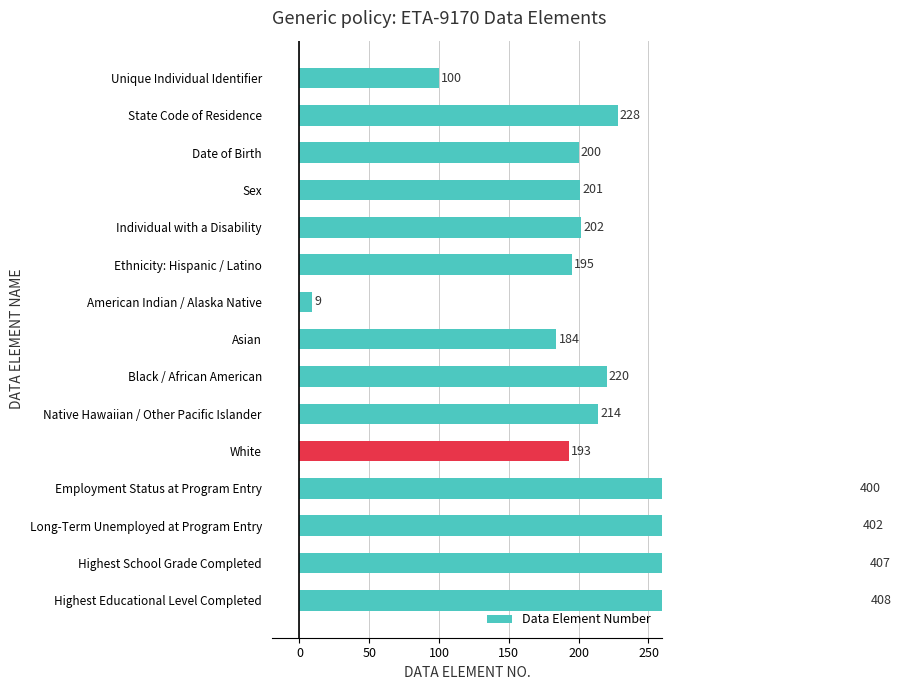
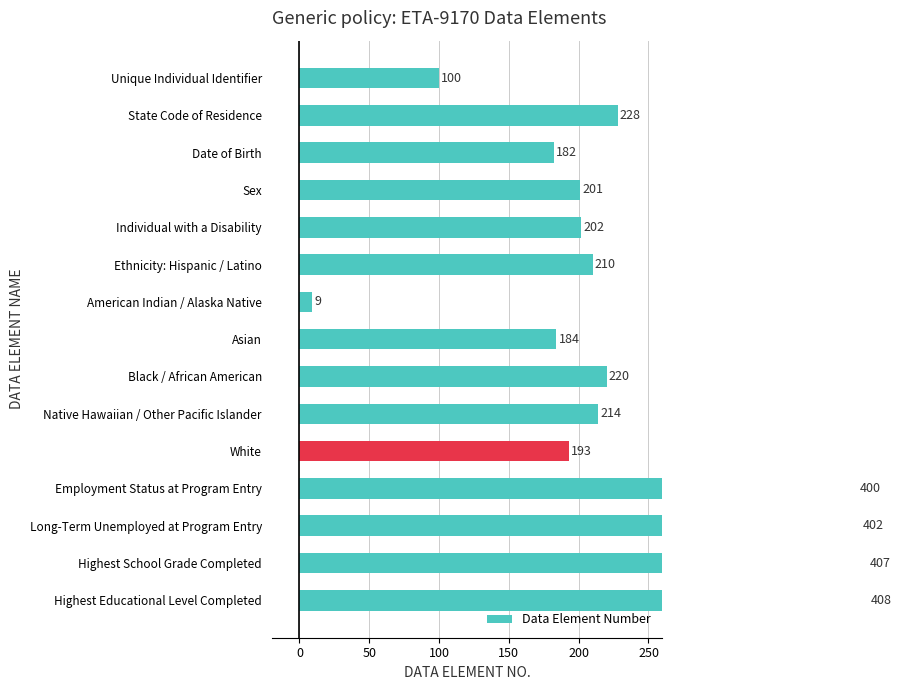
  {
    "Unique Individual Identifier": 100,
    "State Code of Residence": 228,
-   "Date of Birth": 200,
+   "Date of Birth": 182,
    "Sex": 201,
    "Individual with a Disability": 202,
-   "Ethnicity: Hispanic / Latino": 195,
+   "Ethnicity: Hispanic / Latino": 210,
    "American Indian / Alaska Native": 9,
    "Asian": 184,
    "Black / African American": 220,
    "Native Hawaiian / Other Pacific Islander": 214,
    "White": 193
  }
